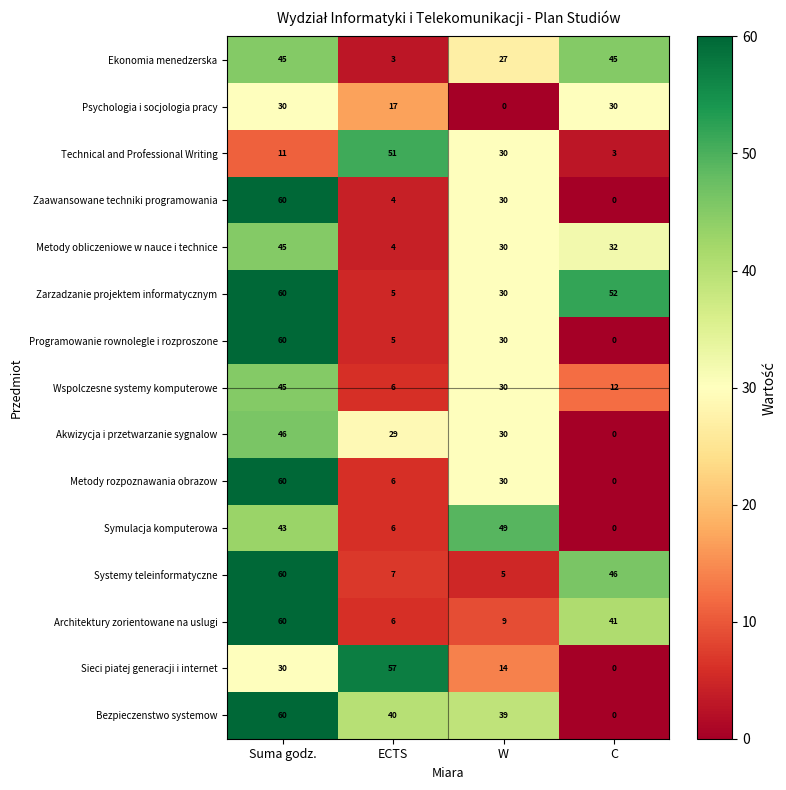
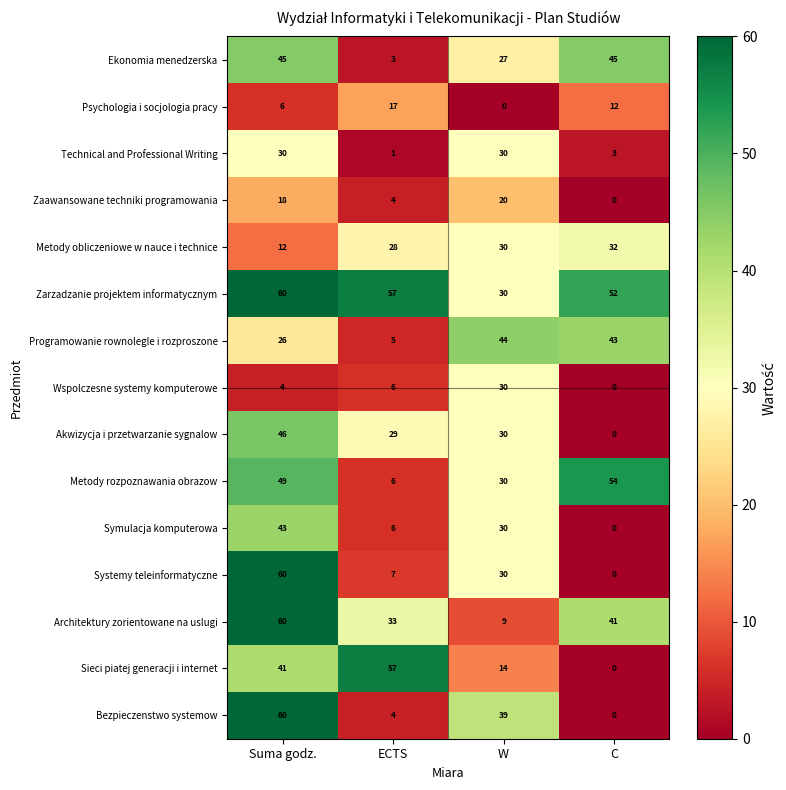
  {
    "Ekonomia menedzerska": {
      "Suma godz.": 45,
      "ECTS": 3,
      "W": 27,
      "C": 45
    },
    "Psychologia i socjologia pracy": {
-     "Suma godz.": 30,
+     "Suma godz.": 6,
      "ECTS": 17,
      "W": 0,
-     "C": 30
+     "C": 12
    },
    "Technical and Professional Writing": {
-     "Suma godz.": 11,
-     "ECTS": 51,
+     "Suma godz.": 30,
+     "ECTS": 1,
      "W": 30,
      "C": 3
    },
    "Zaawansowane techniki programowania": {
-     "Suma godz.": 60,
+     "Suma godz.": 18,
      "ECTS": 4,
-     "W": 30,
+     "W": 20,
      "C": 0
    },
    "Metody obliczeniowe w nauce i technice": {
-     "Suma godz.": 45,
-     "ECTS": 4,
+     "Suma godz.": 12,
+     "ECTS": 28,
      "W": 30,
      "C": 32
    },
    "Zarzadzanie projektem informatycznym": {
      "Suma godz.": 60,
-     "ECTS": 5,
+     "ECTS": 57,
      "W": 30,
      "C": 52
    },
    "Programowanie rownolegle i rozproszone": {
-     "Suma godz.": 60,
+     "Suma godz.": 26,
      "ECTS": 5,
-     "W": 30,
-     "C": 0
+     "W": 44,
+     "C": 43
    },
    "Wspolczesne systemy komputerowe": {
-     "Suma godz.": 45,
+     "Suma godz.": 4,
      "ECTS": 6,
      "W": 30,
-     "C": 12
+     "C": 0
    },
    "Akwizycja i przetwarzanie sygnalow": {
      "Suma godz.": 46,
      "ECTS": 29,
      "W": 30,
      "C": 0
    },
    "Metody rozpoznawania obrazow": {
-     "Suma godz.": 60,
+     "Suma godz.": 49,
      "ECTS": 6,
      "W": 30,
-     "C": 0
+     "C": 54
    },
    "Symulacja komputerowa": {
      "Suma godz.": 43,
      "ECTS": 6,
-     "W": 49,
+     "W": 30,
      "C": 0
    },
    "Systemy teleinformatyczne": {
      "Suma godz.": 60,
      "ECTS": 7,
-     "W": 5,
-     "C": 46
+     "W": 30,
+     "C": 0
    },
    "Architektury zorientowane na uslugi": {
      "Suma godz.": 60,
-     "ECTS": 6,
+     "ECTS": 33,
      "W": 9,
      "C": 41
    },
    "Sieci piatej generacji i internet": {
-     "Suma godz.": 30,
+     "Suma godz.": 41,
      "ECTS": 57,
      "W": 14,
      "C": 0
    },
    "Bezpieczenstwo systemow": {
      "Suma godz.": 60,
-     "ECTS": 40,
+     "ECTS": 4,
      "W": 39,
      "C": 0
    }
  }
